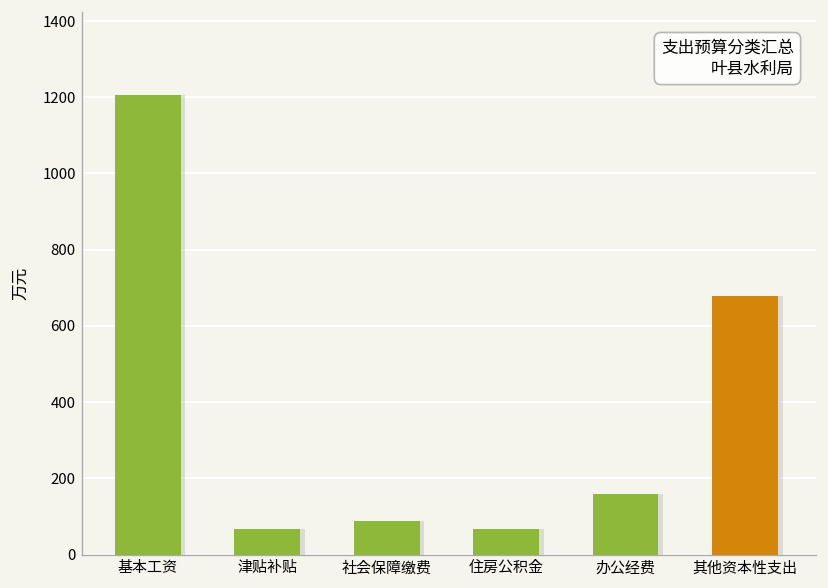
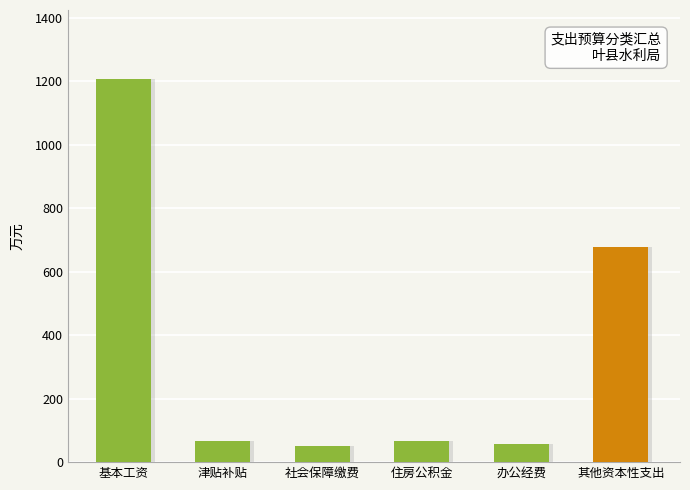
  {
    "基本工资": 1210,
    "津贴补贴": 70,
-   "社会保障缴费": 90,
+   "社会保障缴费": 50,
    "住房公积金": 70,
-   "办公经费": 160,
+   "办公经费": 60,
    "其他资本性支出": 680
  }
